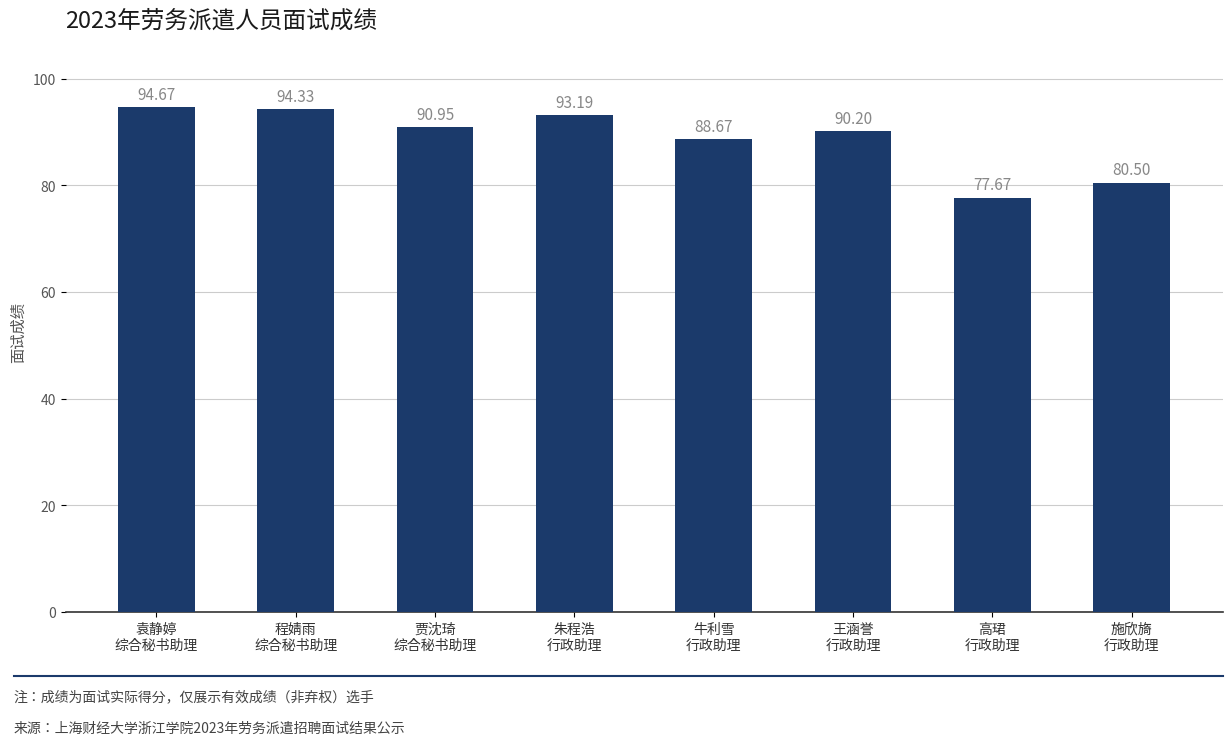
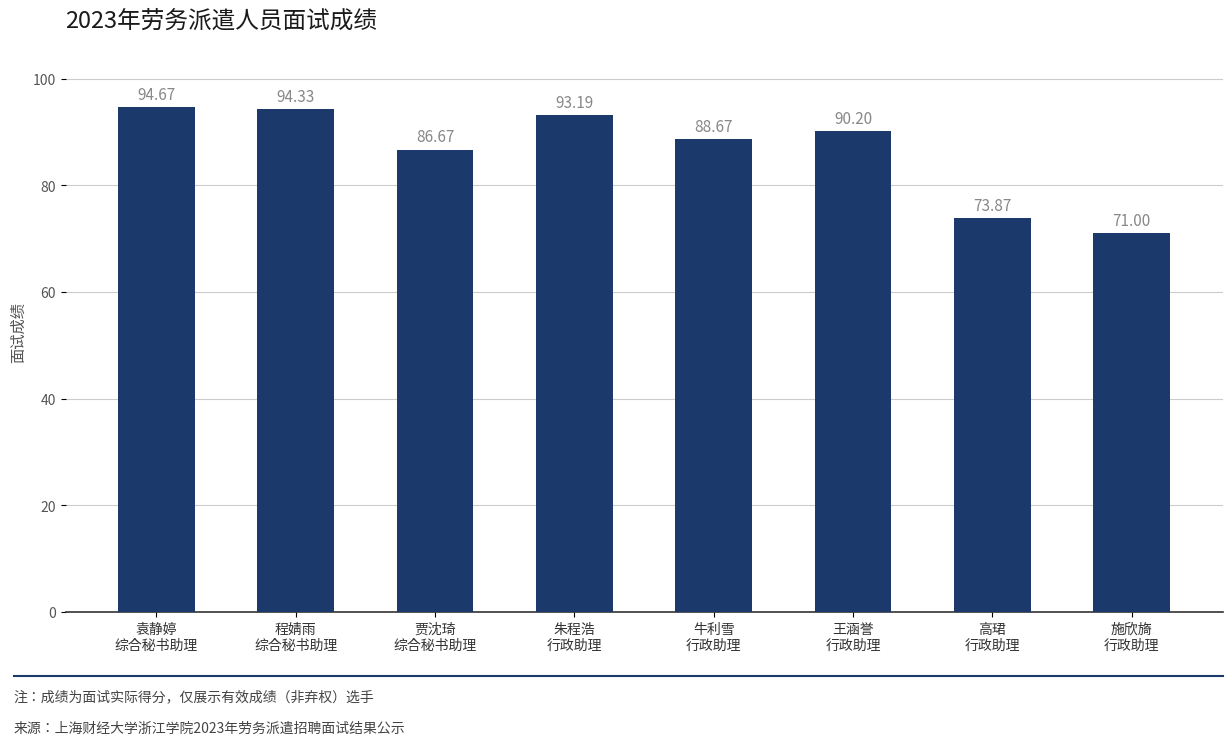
  {
    "袁静婷 综合秘书助理": 94.67,
    "程婧雨 综合秘书助理": 94.33,
-   "贾沈琦 综合秘书助理": 90.95,
+   "贾沈琦 综合秘书助理": 86.67,
    "朱程浩 行政助理": 93.19,
    "牛利雪 行政助理": 88.67,
    "王涵誉 行政助理": 90.20,
-   "高珺 行政助理": 77.67,
-   "施欣旖 行政助理": 80.50
+   "高珺 行政助理": 73.87,
+   "施欣旖 行政助理": 71.00
  }
